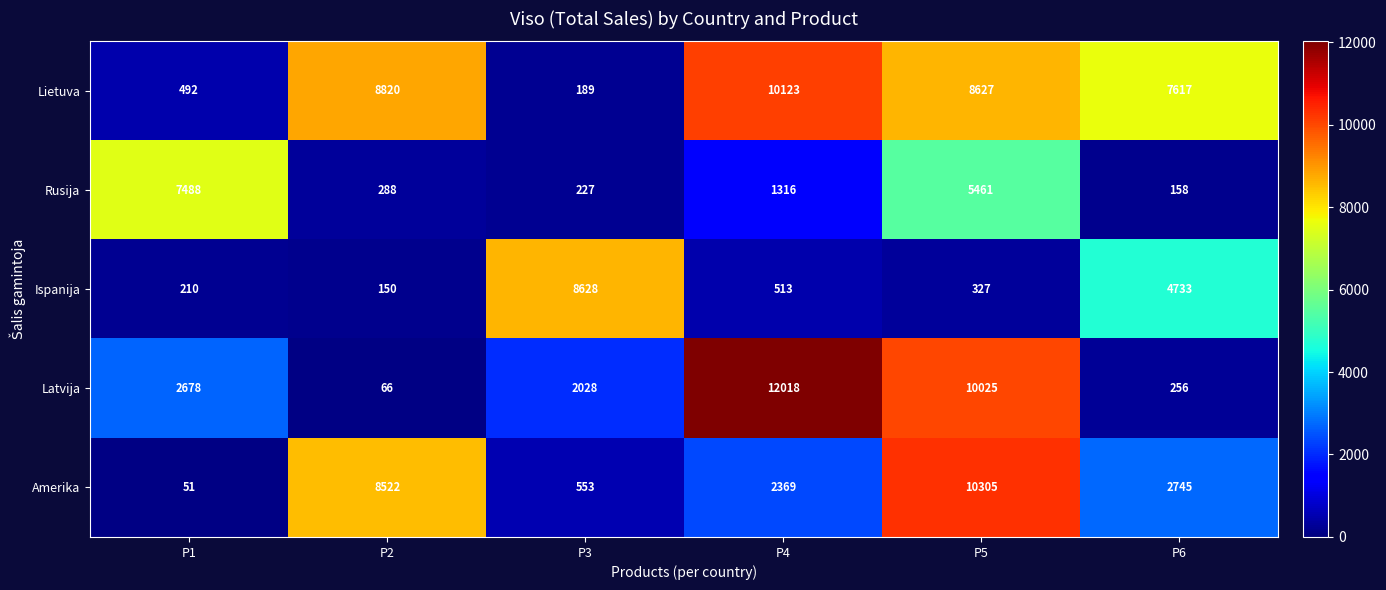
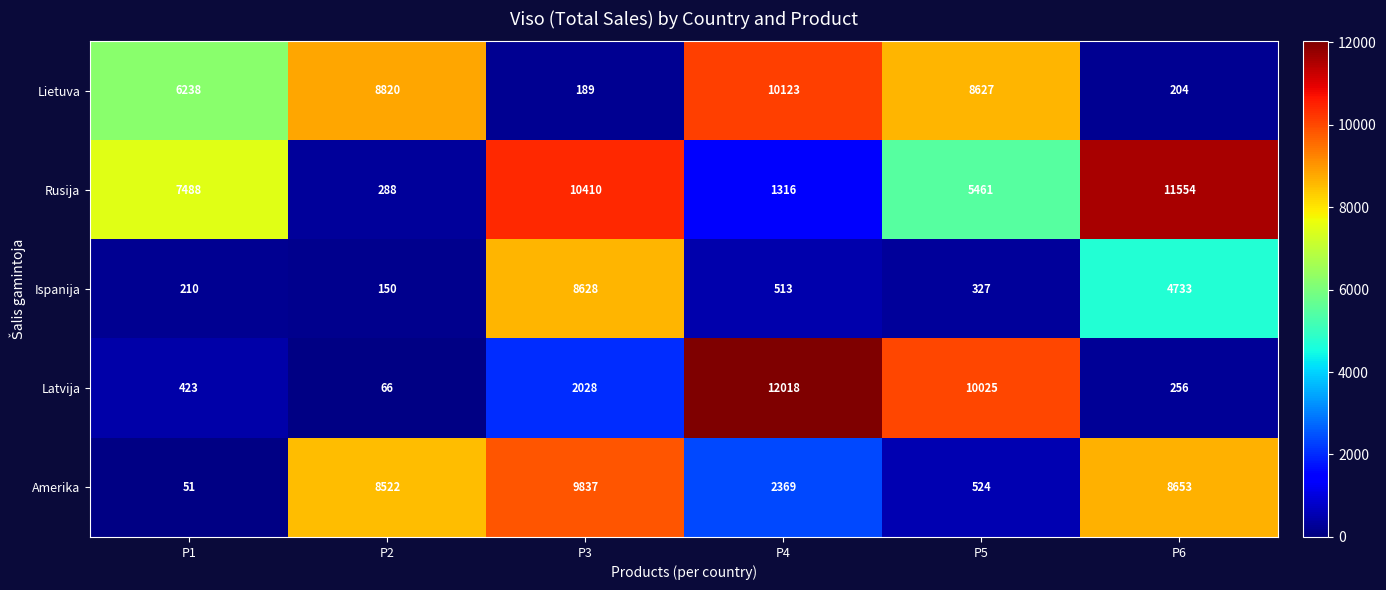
  {
    "Lietuva": {
-     "P1": 492,
+     "P1": 6238,
      "P2": 8820,
      "P3": 189,
      "P4": 10123,
      "P5": 8627,
-     "P6": 7617
+     "P6": 204
    },
    "Rusija": {
      "P1": 7488,
      "P2": 288,
-     "P3": 227,
+     "P3": 10410,
      "P4": 1316,
      "P5": 5461,
-     "P6": 158
+     "P6": 11554
    },
    "Ispanija": {
      "P1": 210,
      "P2": 150,
      "P3": 8628,
      "P4": 513,
      "P5": 327,
      "P6": 4733
    },
    "Latvija": {
-     "P1": 2678,
+     "P1": 423,
      "P2": 66,
      "P3": 2028,
      "P4": 12018,
      "P5": 10025,
      "P6": 256
    },
    "Amerika": {
      "P1": 51,
      "P2": 8522,
-     "P3": 553,
+     "P3": 9837,
      "P4": 2369,
-     "P5": 10305,
-     "P6": 2745
+     "P5": 524,
+     "P6": 8653
    }
  }
